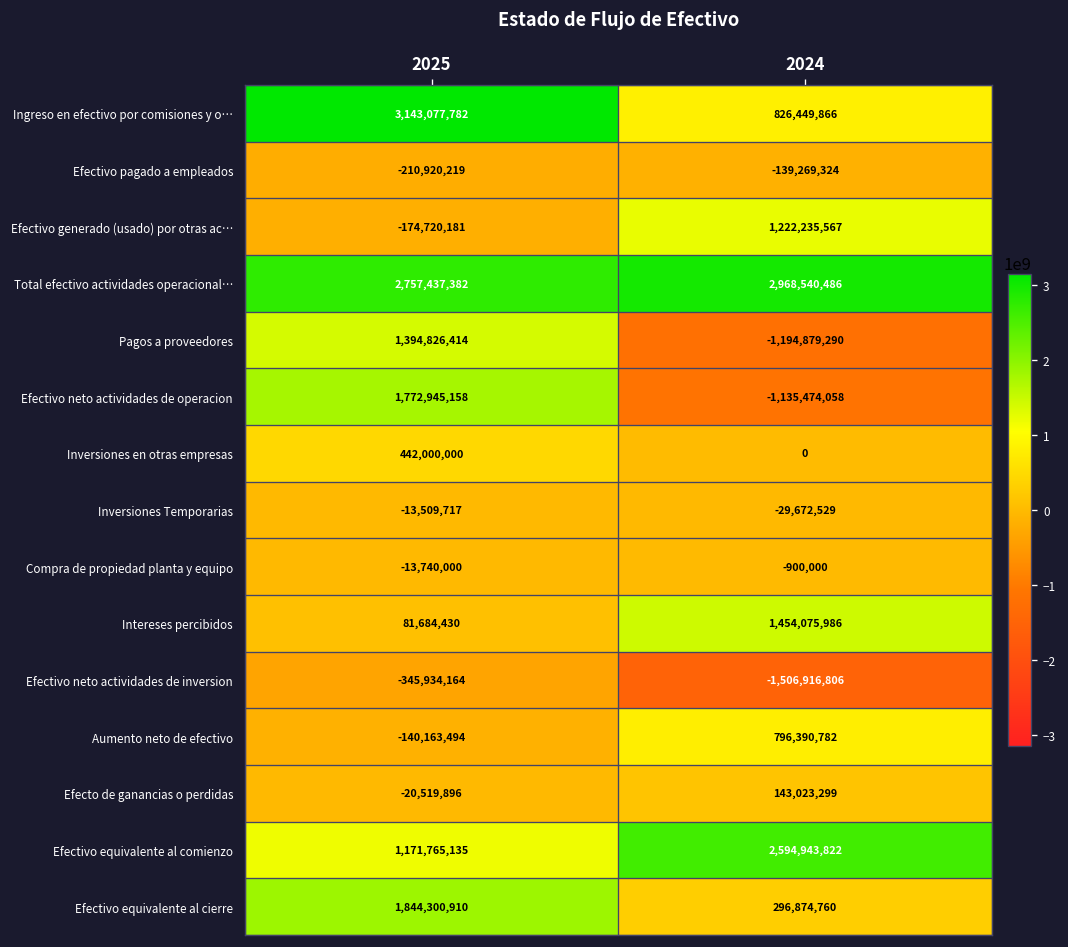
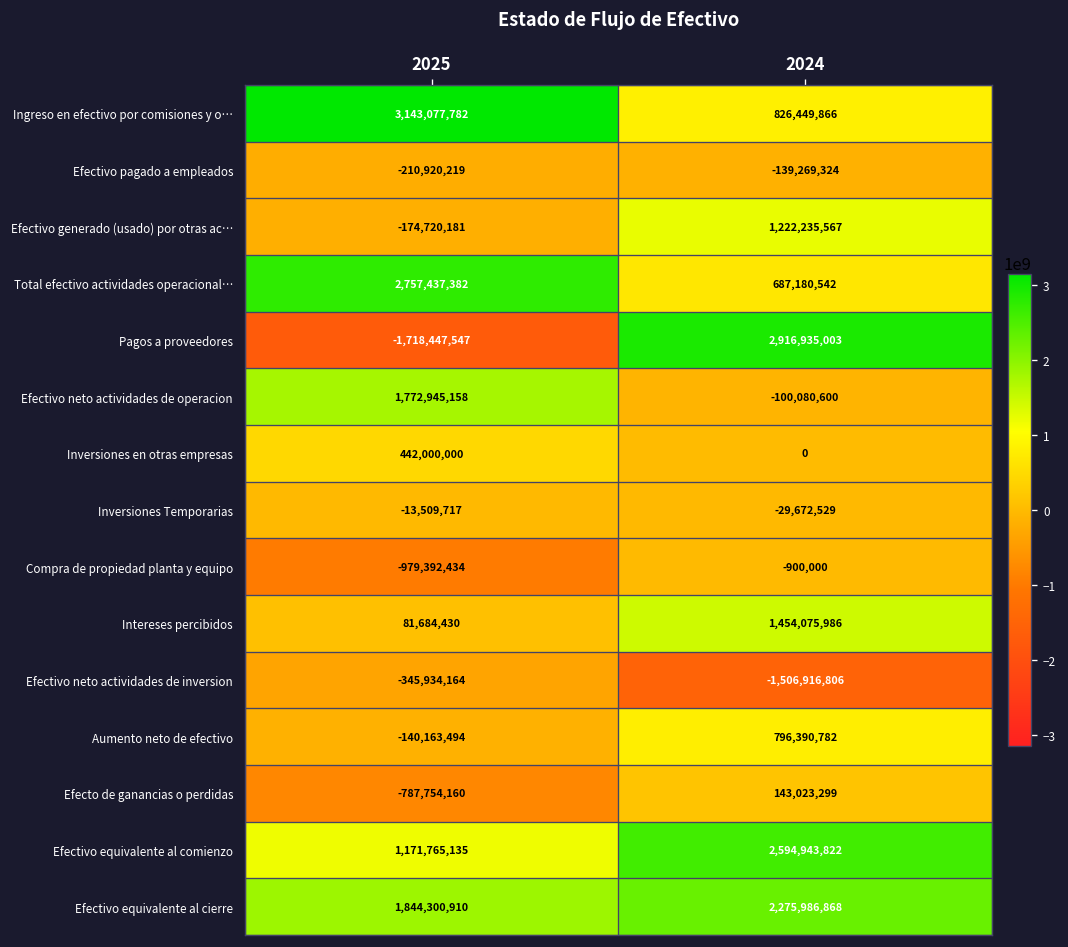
  {
    "Ingreso en efectivo por comisiones y o…": {
      "2025": "3,143,077,782",
      "2024": "826,449,866"
    },
    "Efectivo pagado a empleados": {
      "2025": "-210,920,219",
      "2024": "-139,269,324"
    },
    "Efectivo generado (usado) por otras ac…": {
      "2025": "-174,720,181",
      "2024": "1,222,235,567"
    },
    "Total efectivo actividades operacional…": {
      "2025": "2,757,437,382",
-     "2024": "2,968,540,486"
+     "2024": "687,180,542"
    },
    "Pagos a proveedores": {
-     "2025": "1,394,826,414",
-     "2024": "-1,194,879,290"
+     "2025": "-1,718,447,547",
+     "2024": "2,916,935,003"
    },
    "Efectivo neto actividades de operacion": {
      "2025": "1,772,945,158",
-     "2024": "-1,135,474,058"
+     "2024": "-100,080,600"
    },
    "Inversiones en otras empresas": {
      "2025": "442,000,000",
      "2024": "0"
    },
    "Inversiones Temporarias": {
      "2025": "-13,509,717",
      "2024": "-29,672,529"
    },
    "Compra de propiedad planta y equipo": {
-     "2025": "-13,740,000",
+     "2025": "-979,392,434",
      "2024": "-900,000"
    },
    "Intereses percibidos": {
      "2025": "81,684,430",
      "2024": "1,454,075,986"
    },
    "Efectivo neto actividades de inversion": {
      "2025": "-345,934,164",
      "2024": "-1,506,916,806"
    },
    "Aumento neto de efectivo": {
      "2025": "-140,163,494",
      "2024": "796,390,782"
    },
    "Efecto de ganancias o perdidas": {
-     "2025": "-20,519,896",
+     "2025": "-787,754,160",
      "2024": "143,023,299"
    },
    "Efectivo equivalente al comienzo": {
      "2025": "1,171,765,135",
      "2024": "2,594,943,822"
    },
    "Efectivo equivalente al cierre": {
      "2025": "1,844,300,910",
-     "2024": "296,874,760"
+     "2024": "2,275,986,868"
    }
  }
